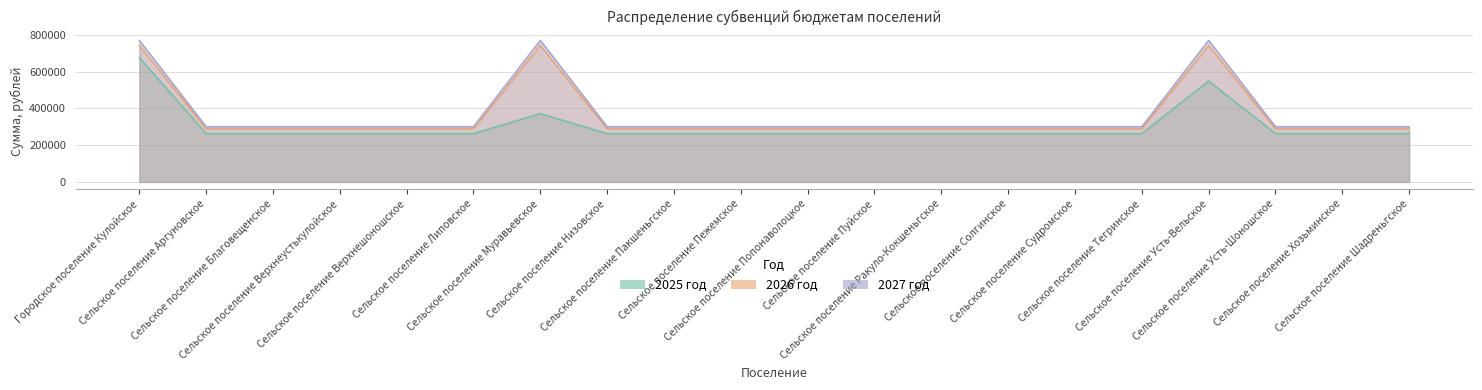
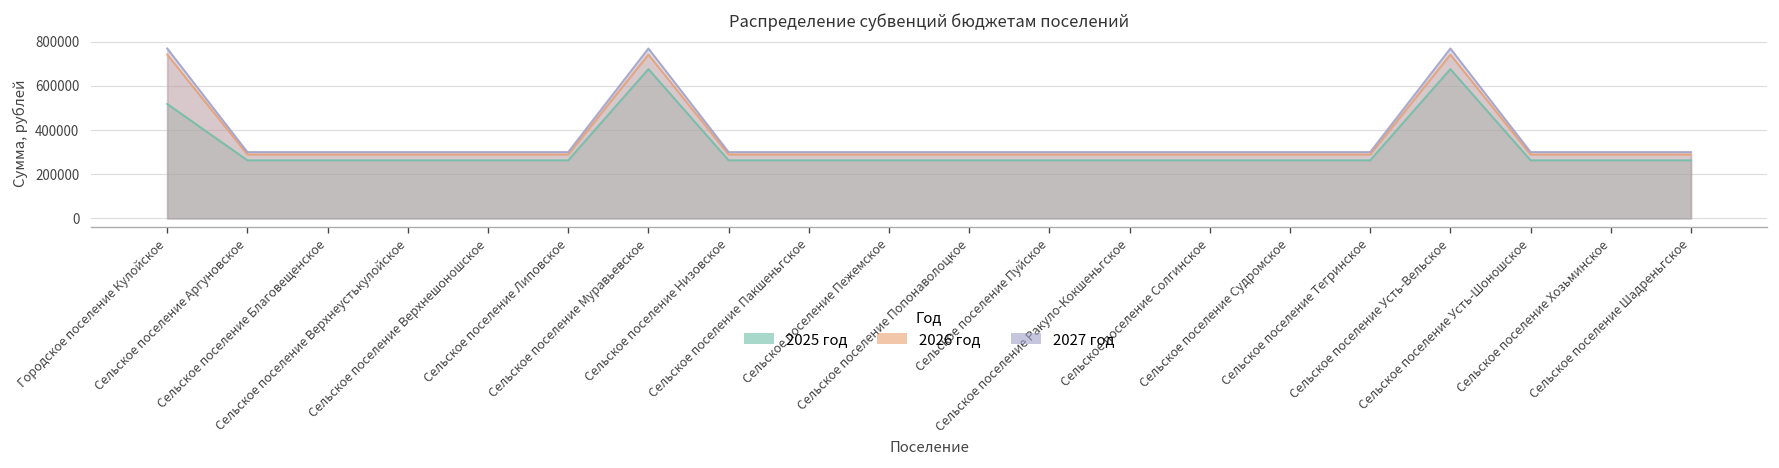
  {
    "2025 год": {
-     "Городское поселение Кулойское": 680000,
+     "Городское поселение Кулойское": 520000,
      "Сельское поселение Аргуновское": 260000,
      "Сельское поселение Благовещенское": 260000,
      "Сельское поселение Верхнеустькулойское": 260000,
      "Сельское поселение Верхнешоношское": 260000,
      "Сельское поселение Липовское": 260000,
-     "Сельское поселение Муравьевское": 370000,
+     "Сельское поселение Муравьевское": 680000,
      "Сельское поселение Низовское": 260000,
      "Сельское поселение Пакшеньгское": 260000,
      "Сельское поселение Пежемское": 260000,
      "Сельское поселение Попонаволоцкое": 260000,
      "Сельское поселение Пуйское": 260000,
      "Сельское поселение Ракуло-Кокшеньгское": 260000,
      "Сельское поселение Солгинское": 260000,
      "Сельское поселение Судромское": 260000,
      "Сельское поселение Тегринское": 260000,
-     "Сельское поселение Усть-Вельское": 550000,
+     "Сельское поселение Усть-Вельское": 680000,
      "Сельское поселение Усть-Шоношское": 260000,
      "Сельское поселение Хозьминское": 260000,
      "Сельское поселение Шадреньгское": 260000
    },
    "2026 год": {
      "Городское поселение Кулойское": 740000,
      "Сельское поселение Муравьевское": 740000,
      "Сельское поселение Усть-Вельское": 740000
    },
    "2027 год": {
      "Городское поселение Кулойское": 770000,
      "Сельское поселение Муравьевское": 770000,
      "Сельское поселение Усть-Вельское": 770000
    }
  }
